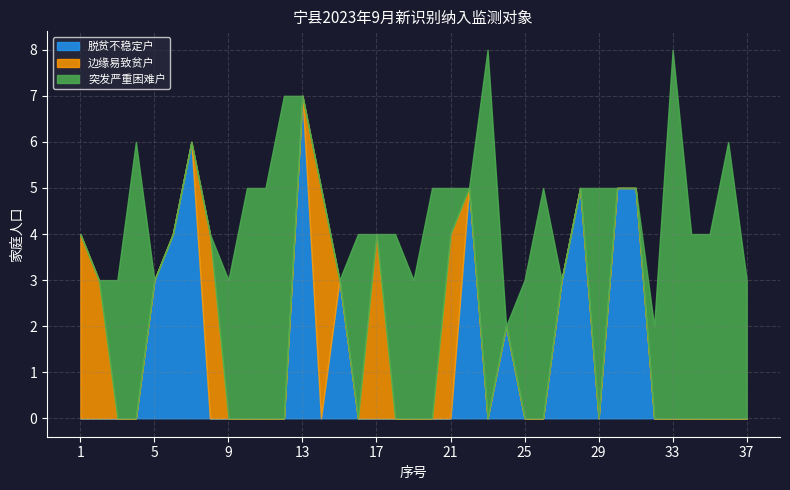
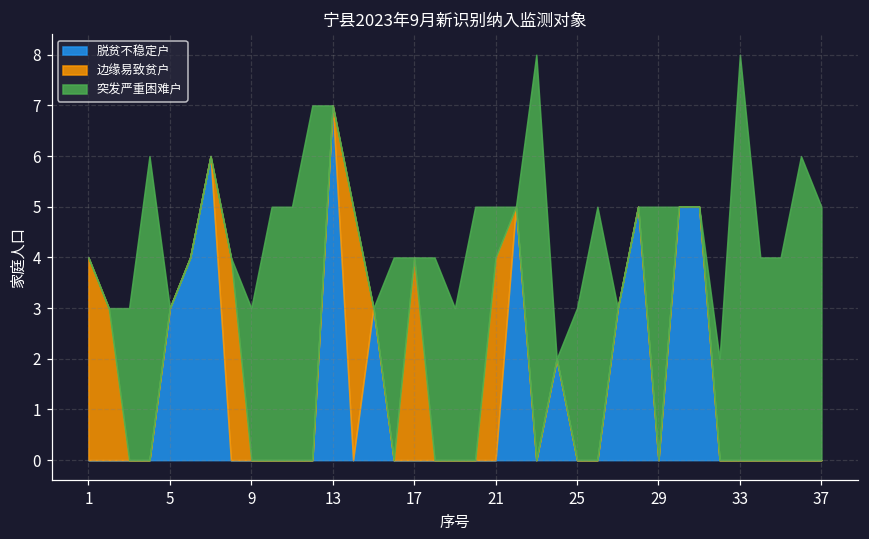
  {
    "脱贫不稳定户": {
      "1": 0,
      "17": 0,
      "21": 0
    },
    "突发严重困难户": {
-     "37": 3
+     "37": 5
    }
  }
